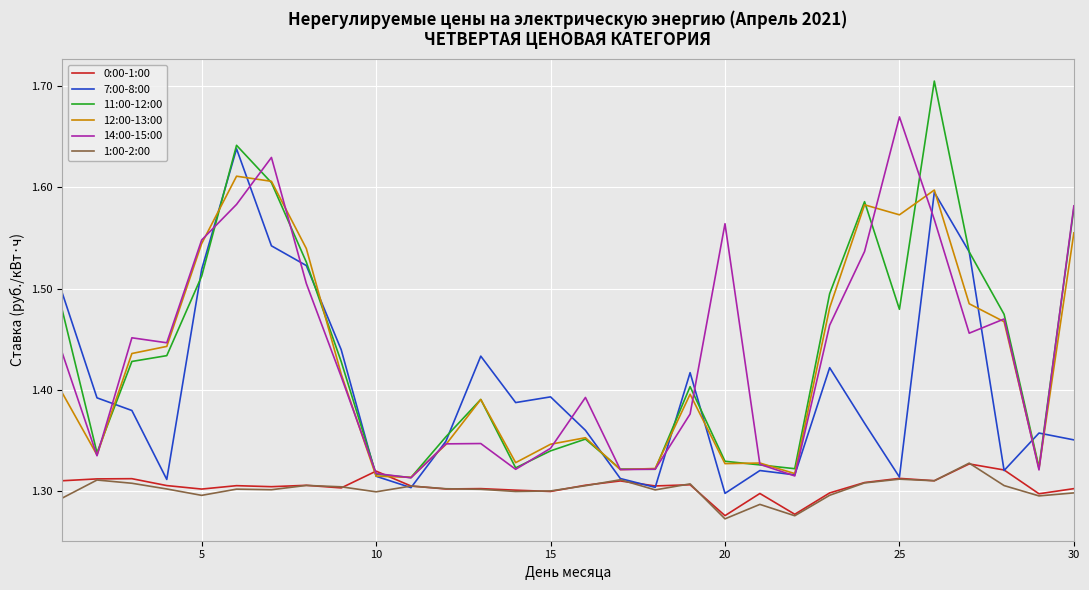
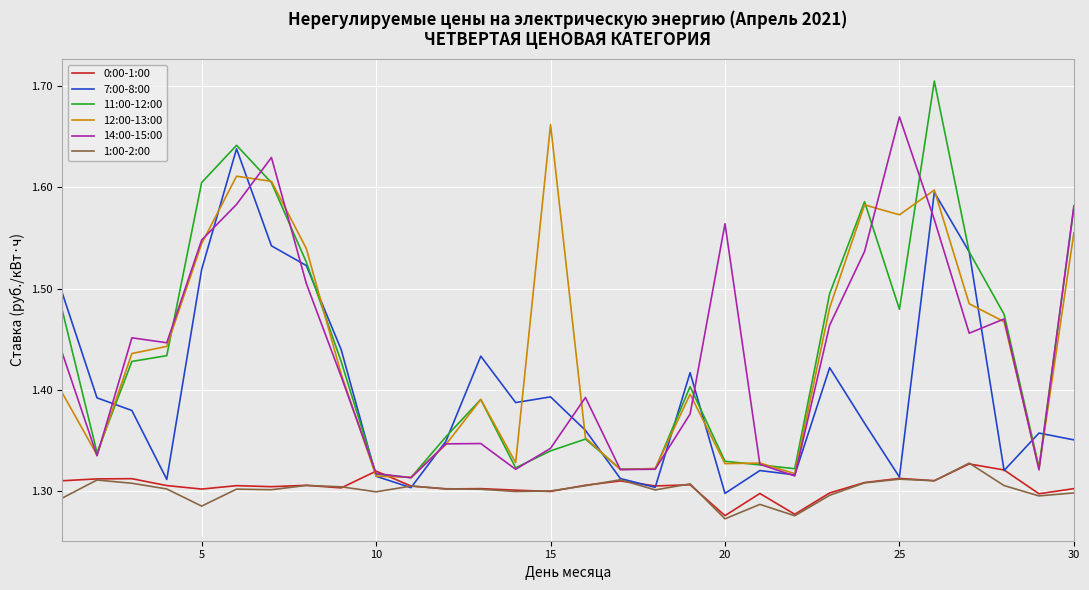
  {
    "0:00-1:00": {
      "5": 1.302,
      "20": 1.276,
      "30": 1.303
    },
    "7:00-8:00": {
      "5": 1.519,
      "15": 1.393,
      "20": 1.298,
      "30": 1.351
    },
    "11:00-12:00": {
-     "5": 1.512,
+     "5": 1.605,
      "15": 1.340,
      "25": 1.480
    },
    "12:00-13:00": {
      "5": 1.545,
-     "15": 1.347,
+     "15": 1.662,
      "25": 1.573,
      "30": 1.555
    },
    "14:00-15:00": {
      "5": 1.548,
      "15": 1.342,
      "20": 1.564,
      "25": 1.670
    },
    "1:00-2:00": {
-     "5": 1.296,
+     "5": 1.285,
      "10": 1.300,
      "20": 1.273,
      "30": 1.298
    }
  }
